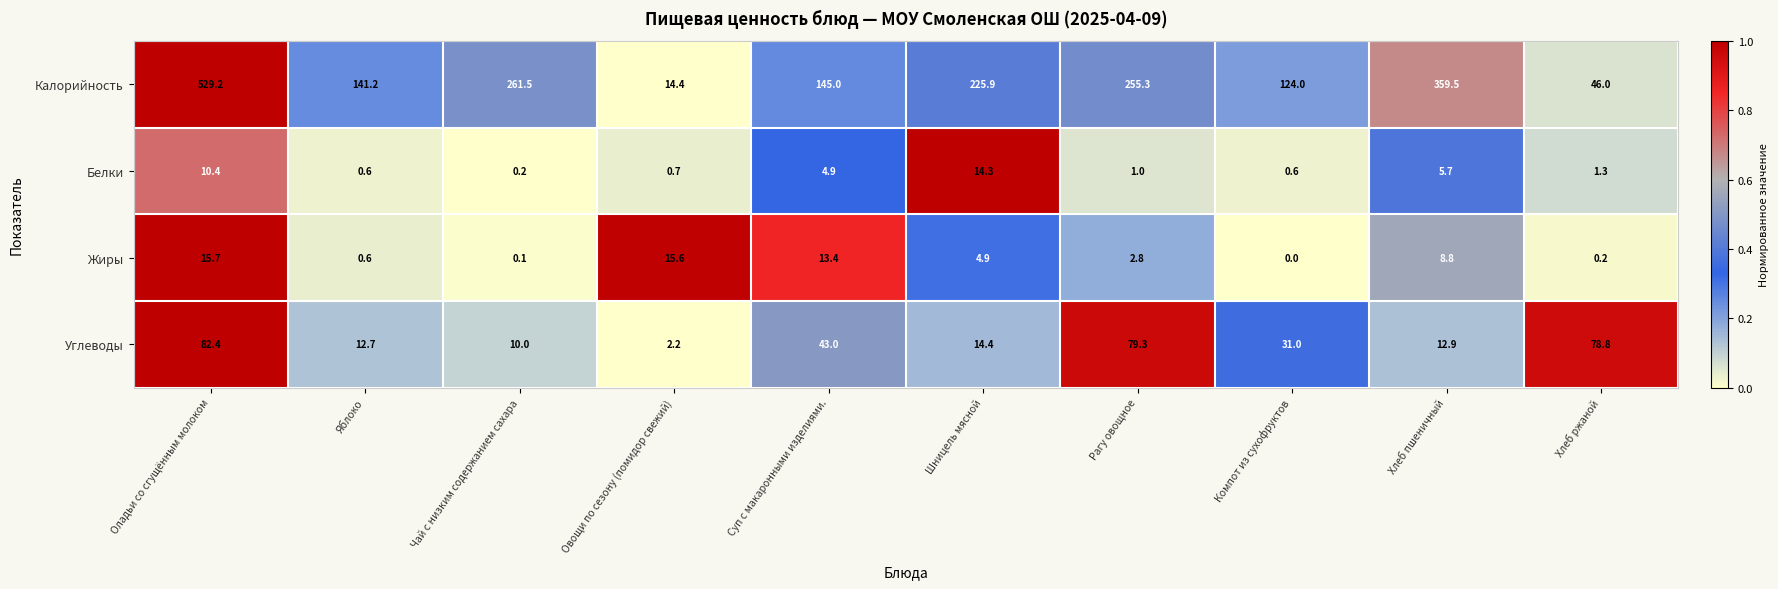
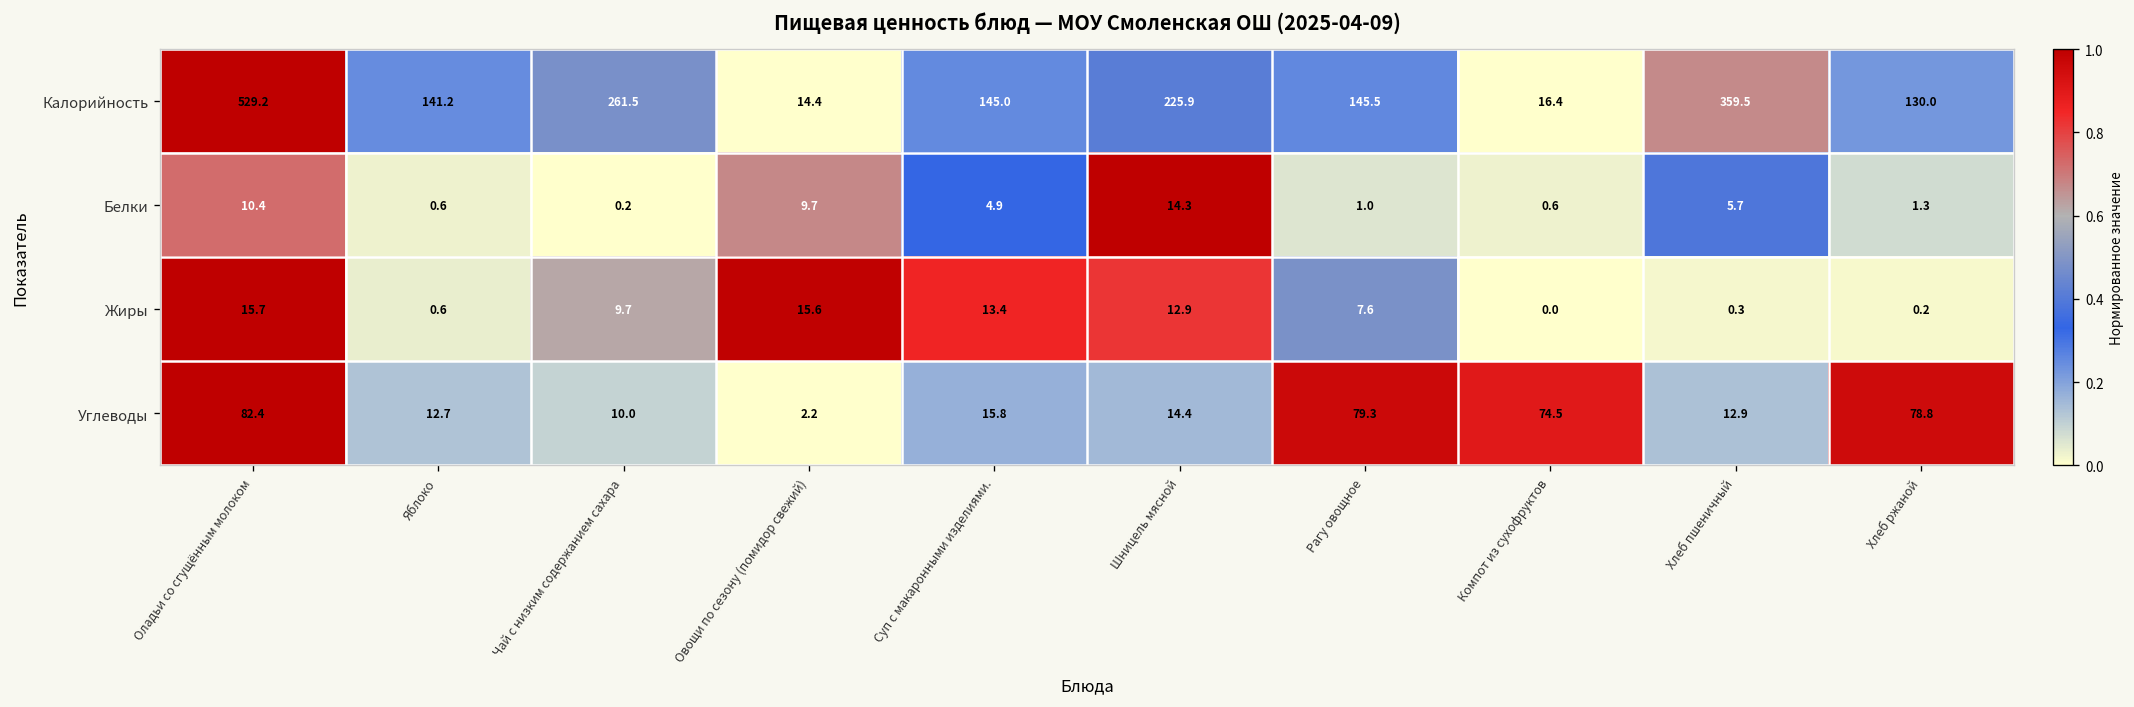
  {
    "Калорийность": {
      "Оладьи со сгущённым молоком": 529.2,
      "Яблоко": 141.2,
      "Чай с низким содержанием сахара": 261.5,
      "Овощи по сезону (помидор свежий)": 14.4,
      "Суп с макаронными изделиями.": 145.0,
      "Шницель мясной": 225.9,
-     "Рагу овощное": 255.3,
-     "Компот из сухофруктов": 124.0,
+     "Рагу овощное": 145.5,
+     "Компот из сухофруктов": 16.4,
      "Хлеб пшеничный": 359.5,
-     "Хлеб ржаной": 46.0
+     "Хлеб ржаной": 130.0
    },
    "Белки": {
      "Оладьи со сгущённым молоком": 10.4,
      "Яблоко": 0.6,
      "Чай с низким содержанием сахара": 0.2,
-     "Овощи по сезону (помидор свежий)": 0.7,
+     "Овощи по сезону (помидор свежий)": 9.7,
      "Суп с макаронными изделиями.": 4.9,
      "Шницель мясной": 14.3,
      "Рагу овощное": 1.0,
      "Компот из сухофруктов": 0.6,
      "Хлеб пшеничный": 5.7,
      "Хлеб ржаной": 1.3
    },
    "Жиры": {
      "Оладьи со сгущённым молоком": 15.7,
      "Яблоко": 0.6,
-     "Чай с низким содержанием сахара": 0.1,
+     "Чай с низким содержанием сахара": 9.7,
      "Овощи по сезону (помидор свежий)": 15.6,
      "Суп с макаронными изделиями.": 13.4,
-     "Шницель мясной": 4.9,
-     "Рагу овощное": 2.8,
+     "Шницель мясной": 12.9,
+     "Рагу овощное": 7.6,
      "Компот из сухофруктов": 0.0,
-     "Хлеб пшеничный": 8.8,
+     "Хлеб пшеничный": 0.3,
      "Хлеб ржаной": 0.2
    },
    "Углеводы": {
      "Оладьи со сгущённым молоком": 82.4,
      "Яблоко": 12.7,
      "Чай с низким содержанием сахара": 10.0,
      "Овощи по сезону (помидор свежий)": 2.2,
-     "Суп с макаронными изделиями.": 43.0,
+     "Суп с макаронными изделиями.": 15.8,
      "Шницель мясной": 14.4,
      "Рагу овощное": 79.3,
-     "Компот из сухофруктов": 31.0,
+     "Компот из сухофруктов": 74.5,
      "Хлеб пшеничный": 12.9,
      "Хлеб ржаной": 78.8
    }
  }
